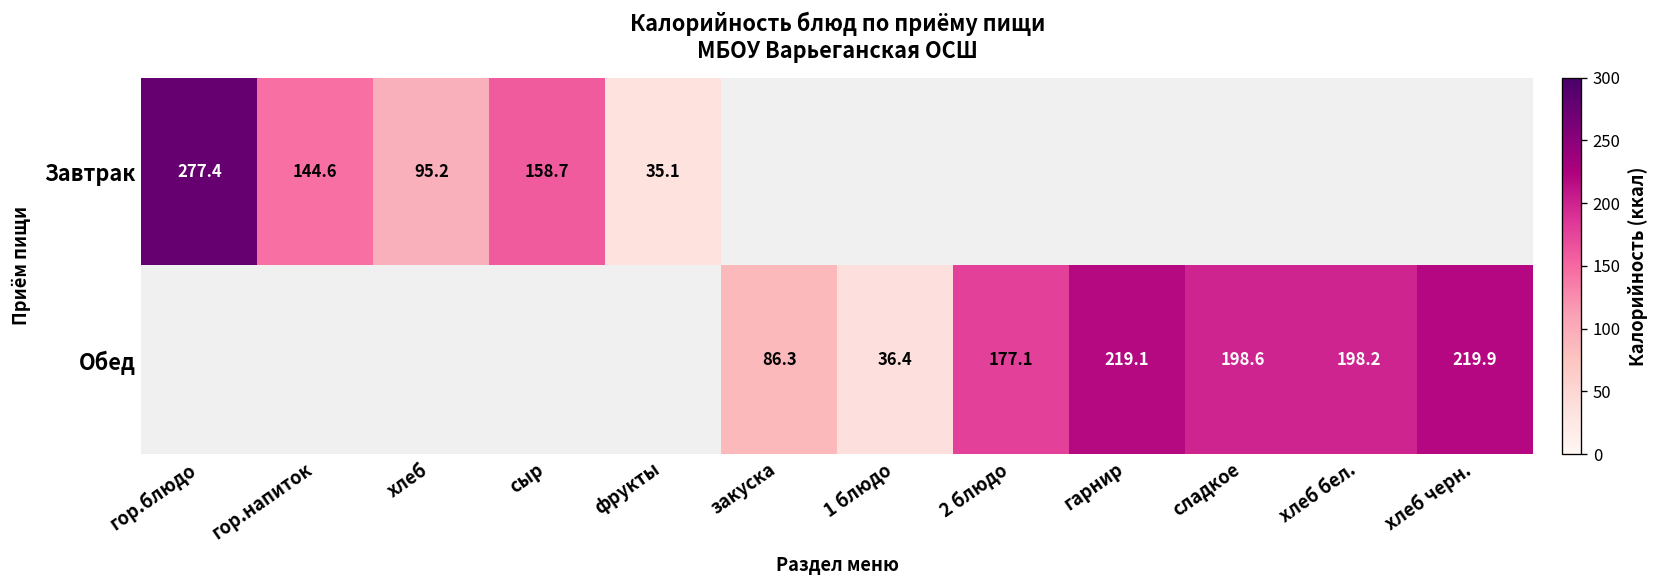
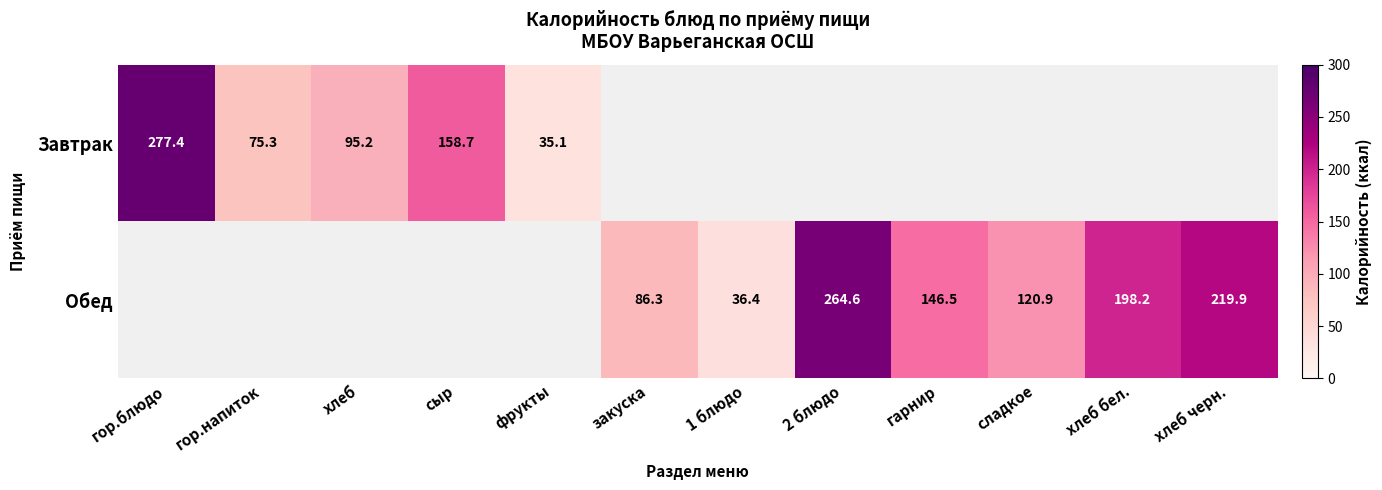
  {
    "Завтрак": {
      "гор.блюдо": 277.4,
-     "гор.напиток": 144.6,
+     "гор.напиток": 75.3,
      "хлеб": 95.2,
      "сыр": 158.7,
      "фрукты": 35.1
    },
    "Обед": {
      "закуска": 86.3,
      "1 блюдо": 36.4,
-     "2 блюдо": 177.1,
-     "гарнир": 219.1,
-     "сладкое": 198.6,
+     "2 блюдо": 264.6,
+     "гарнир": 146.5,
+     "сладкое": 120.9,
      "хлеб бел.": 198.2,
      "хлеб черн.": 219.9
    }
  }
